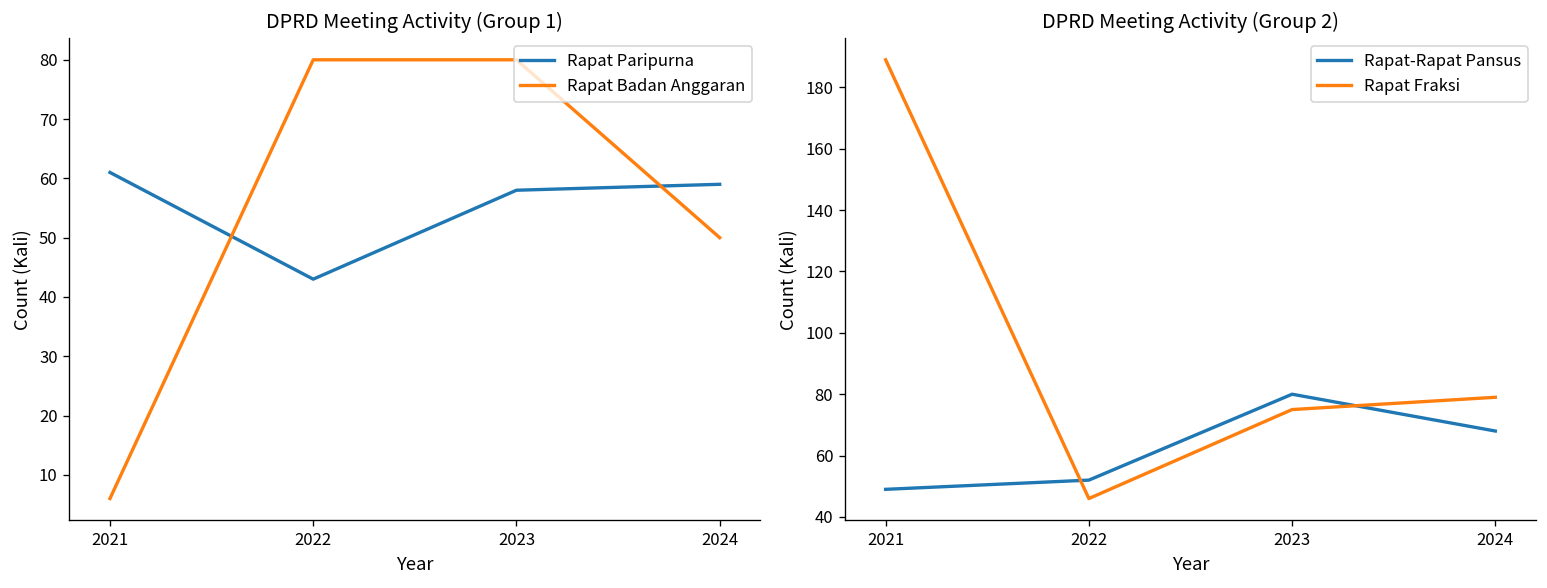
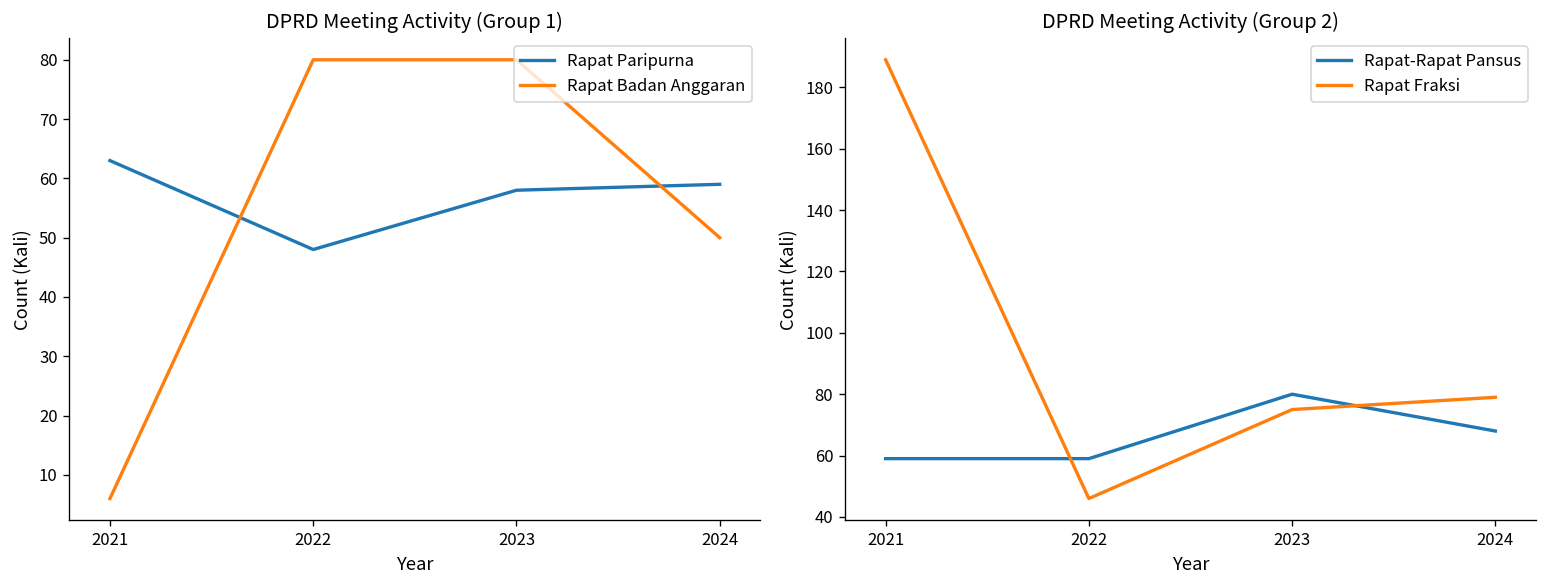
  {
    "DPRD Meeting Activity (Group 1)": {
      "Rapat Paripurna": {
-       "2021": 61,
-       "2022": 43,
+       "2021": 63,
+       "2022": 48,
        "2023": 58,
        "2024": 59
      },
      "Rapat Badan Anggaran": {
        "2021": 6,
        "2022": 80,
        "2024": 50
      }
    },
    "DPRD Meeting Activity (Group 2)": {
      "Rapat-Rapat Pansus": {
-       "2021": 49,
-       "2022": 52,
+       "2021": 59,
+       "2022": 59,
        "2023": 80,
        "2024": 68
      },
      "Rapat Fraksi": {
        "2021": 189,
        "2022": 46,
        "2023": 75,
        "2024": 79
      }
    }
  }
